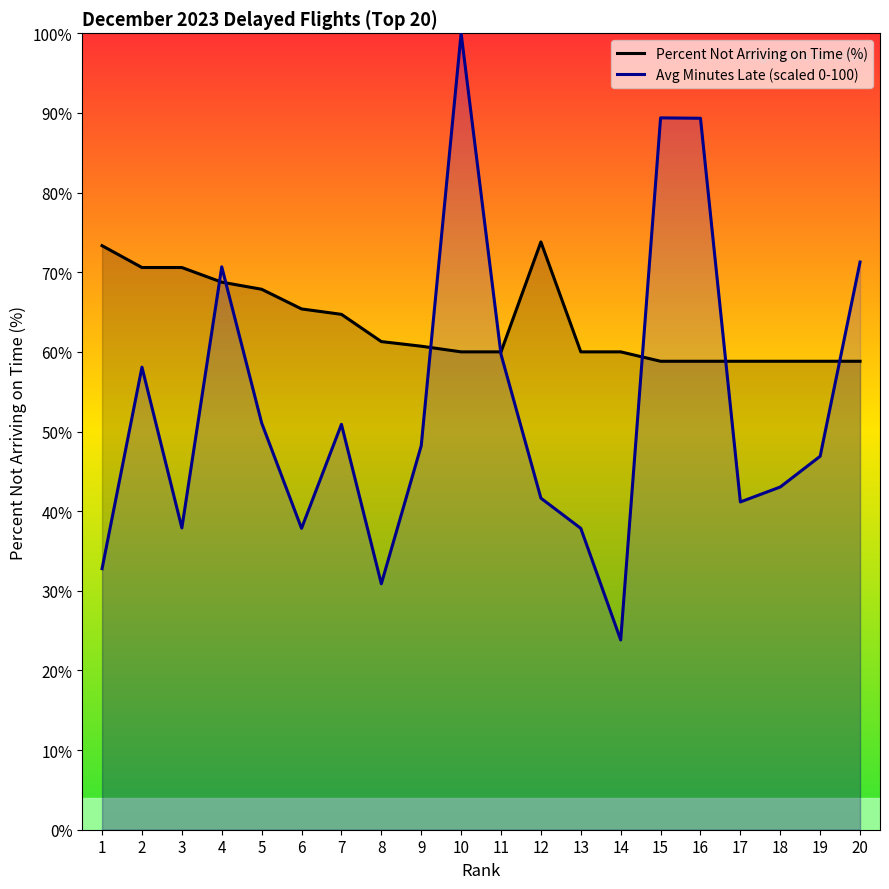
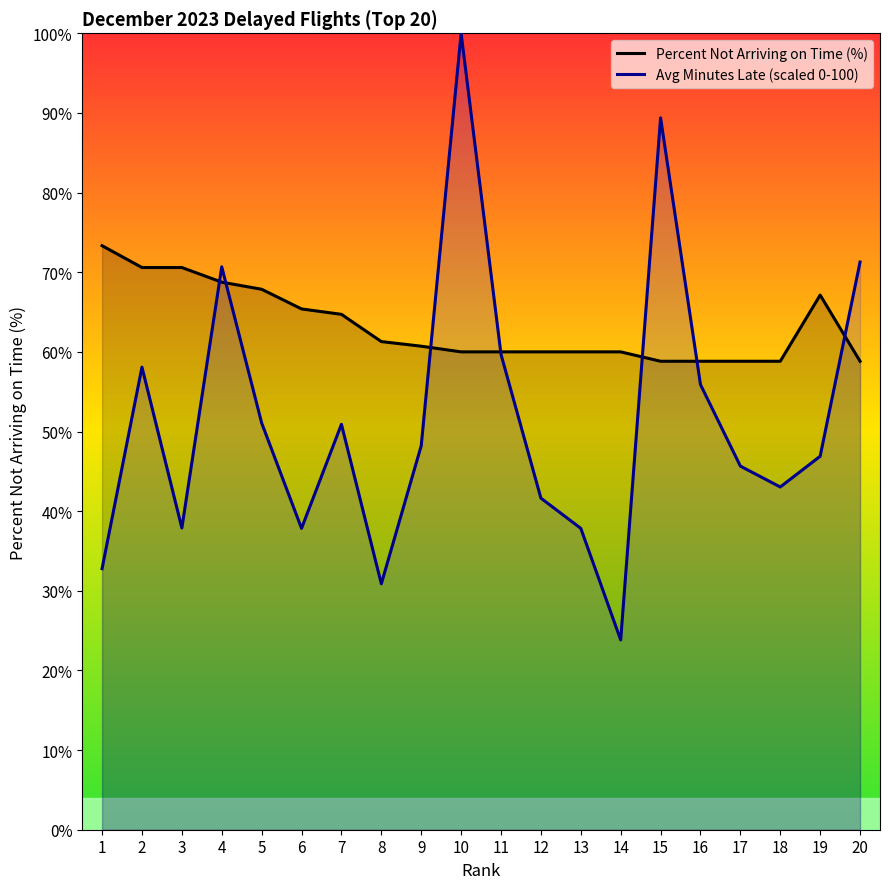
  {
    "Percent Not Arriving on Time (%)": {
      "1": "73%",
      "2": "71%",
      "3": "71%",
      "4": "69%",
      "5": "68%",
      "6": "65%",
      "7": "65%",
      "8": "61%",
      "9": "61%",
      "10": "60%",
-     "12": "74%",
+     "12": "60%",
      "13": "60%",
      "14": "60%",
      "15": "59%",
      "16": "59%",
      "17": "59%",
      "18": "59%",
-     "19": "59%",
+     "19": "67%",
      "20": "59%"
    },
    "Avg Minutes Late (scaled 0-100)": {
      "1": "33%",
      "2": "58%",
      "3": "38%",
      "4": "71%",
      "5": "51%",
      "6": "38%",
      "7": "51%",
      "8": "31%",
      "9": "48%",
      "10": "100%",
      "12": "42%",
      "13": "38%",
      "14": "24%",
      "15": "89%",
-     "16": "89%",
-     "17": "41%",
+     "16": "56%",
+     "17": "46%",
      "18": "43%",
      "19": "47%",
      "20": "71%"
    }
  }
